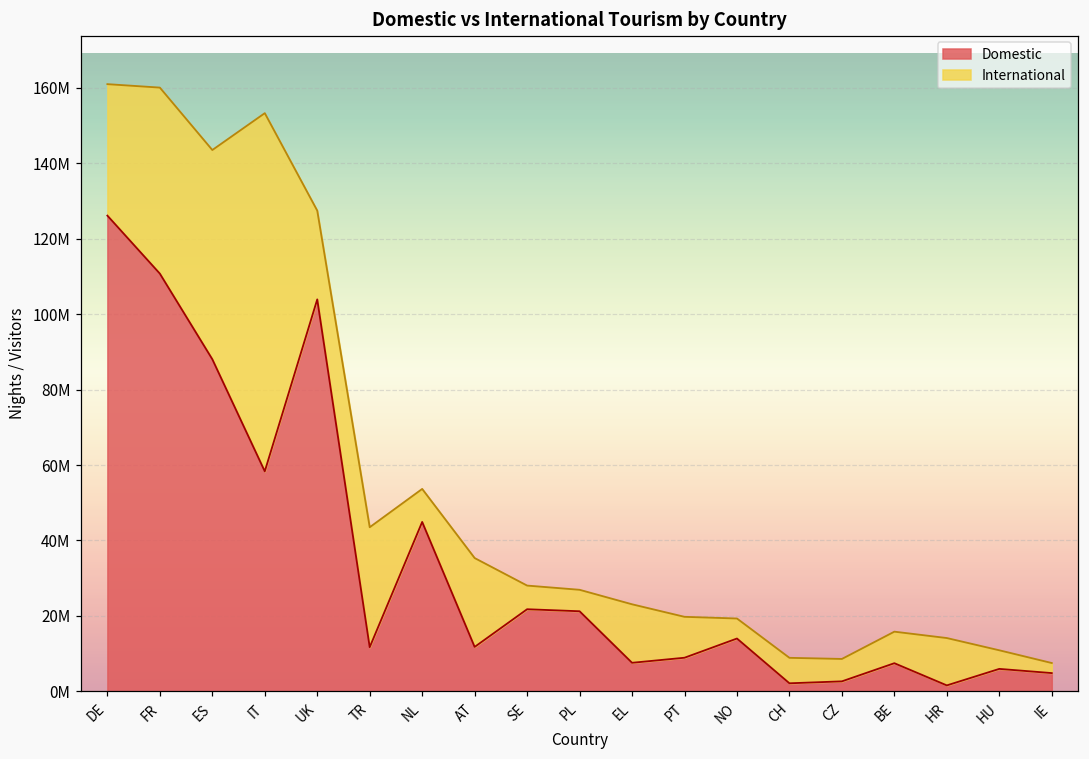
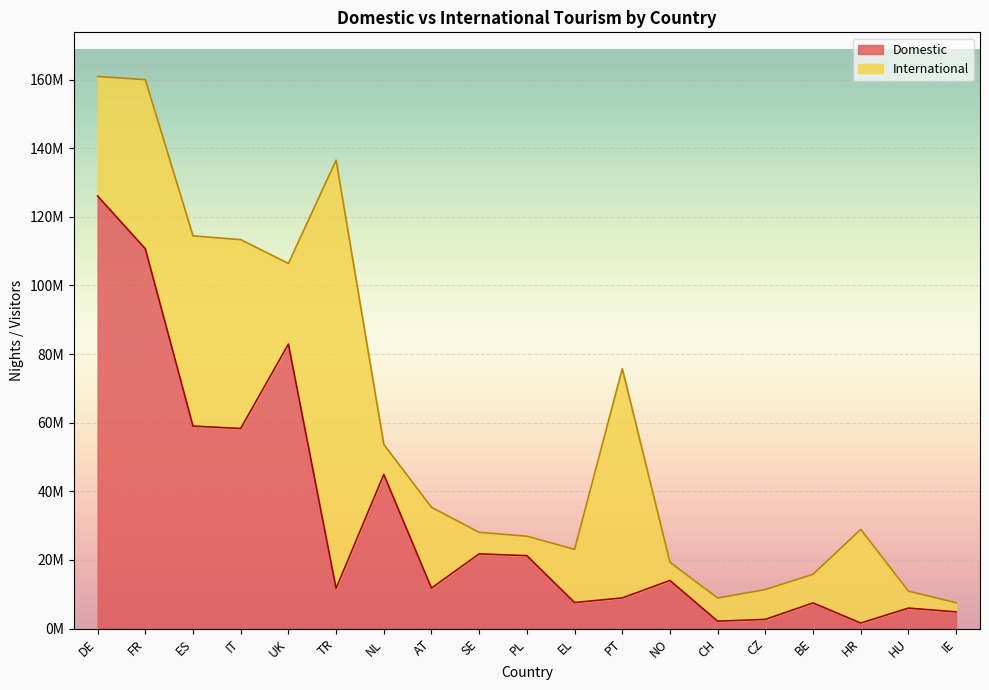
  {
    "Domestic": {
      "DE": 126000000,
      "FR": 111000000,
-     "ES": 88000000,
+     "ES": 59000000,
      "IT": 58000000,
-     "UK": 104000000,
+     "UK": 83000000,
      "TR": 12000000,
      "NL": 45000000,
      "AT": 12000000,
      "SE": 22000000,
      "PL": 21000000,
      "EL": 8000000,
      "PT": 9000000,
      "NO": 14000000,
      "CH": 2000000,
      "CZ": 3000000,
      "BE": 7000000,
      "HR": 2000000,
      "HU": 6000000,
      "IE": 5000000
    },
    "International": {
      "DE": 35000000,
      "FR": 49000000,
      "ES": 55000000,
-     "IT": 95000000,
+     "IT": 55000000,
      "UK": 24000000,
-     "TR": 32000000,
+     "TR": 125000000,
      "NL": 9000000,
      "AT": 24000000,
      "SE": 6000000,
      "PL": 6000000,
      "EL": 16000000,
-     "PT": 11000000,
+     "PT": 67000000,
      "NO": 5000000,
      "CH": 7000000,
-     "CZ": 6000000,
+     "CZ": 9000000,
      "BE": 8000000,
-     "HR": 13000000,
+     "HR": 27000000,
      "HU": 5000000,
      "IE": 3000000
    }
  }
